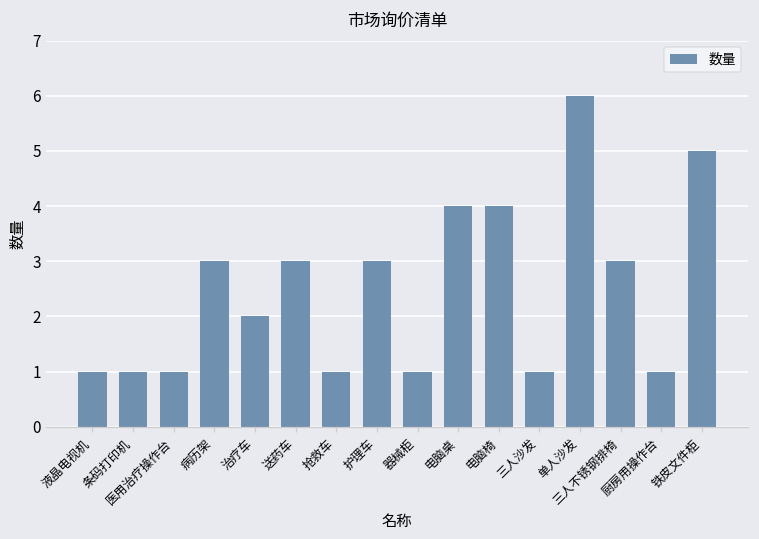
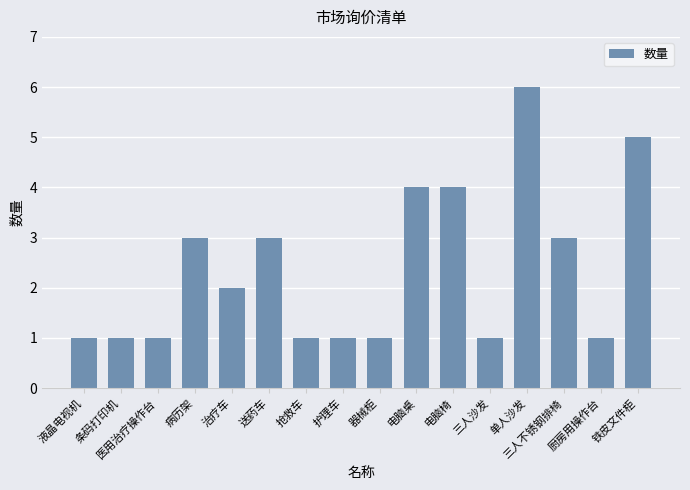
  {
    "液晶电视机": 1,
    "条码打印机": 1,
    "医用治疗操作台": 1,
    "病历架": 3,
    "治疗车": 2,
    "送药车": 3,
    "抢救车": 1,
-   "护理车": 3,
+   "护理车": 1,
    "器械柜": 1,
    "电脑桌": 4,
    "电脑椅": 4,
    "三人沙发": 1,
    "单人沙发": 6,
    "三人不锈钢排椅": 3,
    "厨房用操作台": 1,
    "铁皮文件柜": 5
  }
